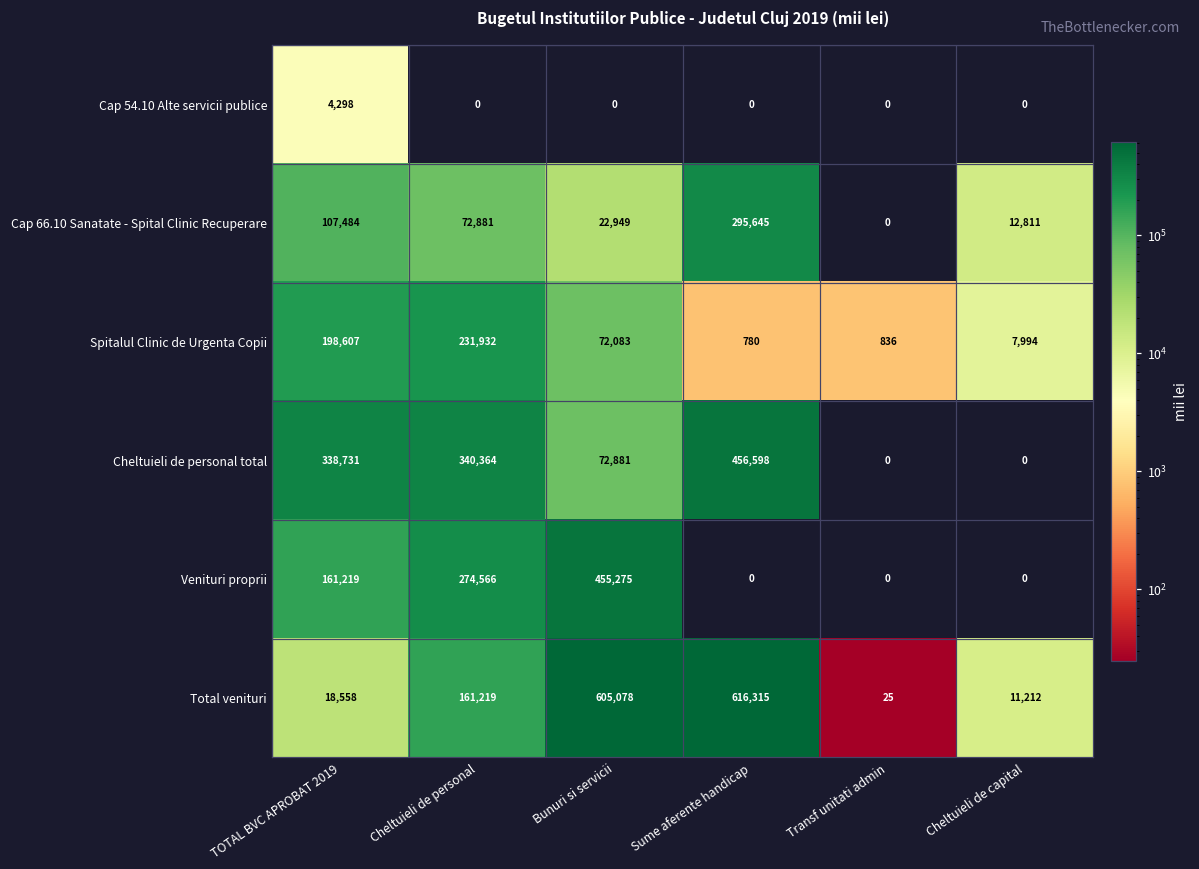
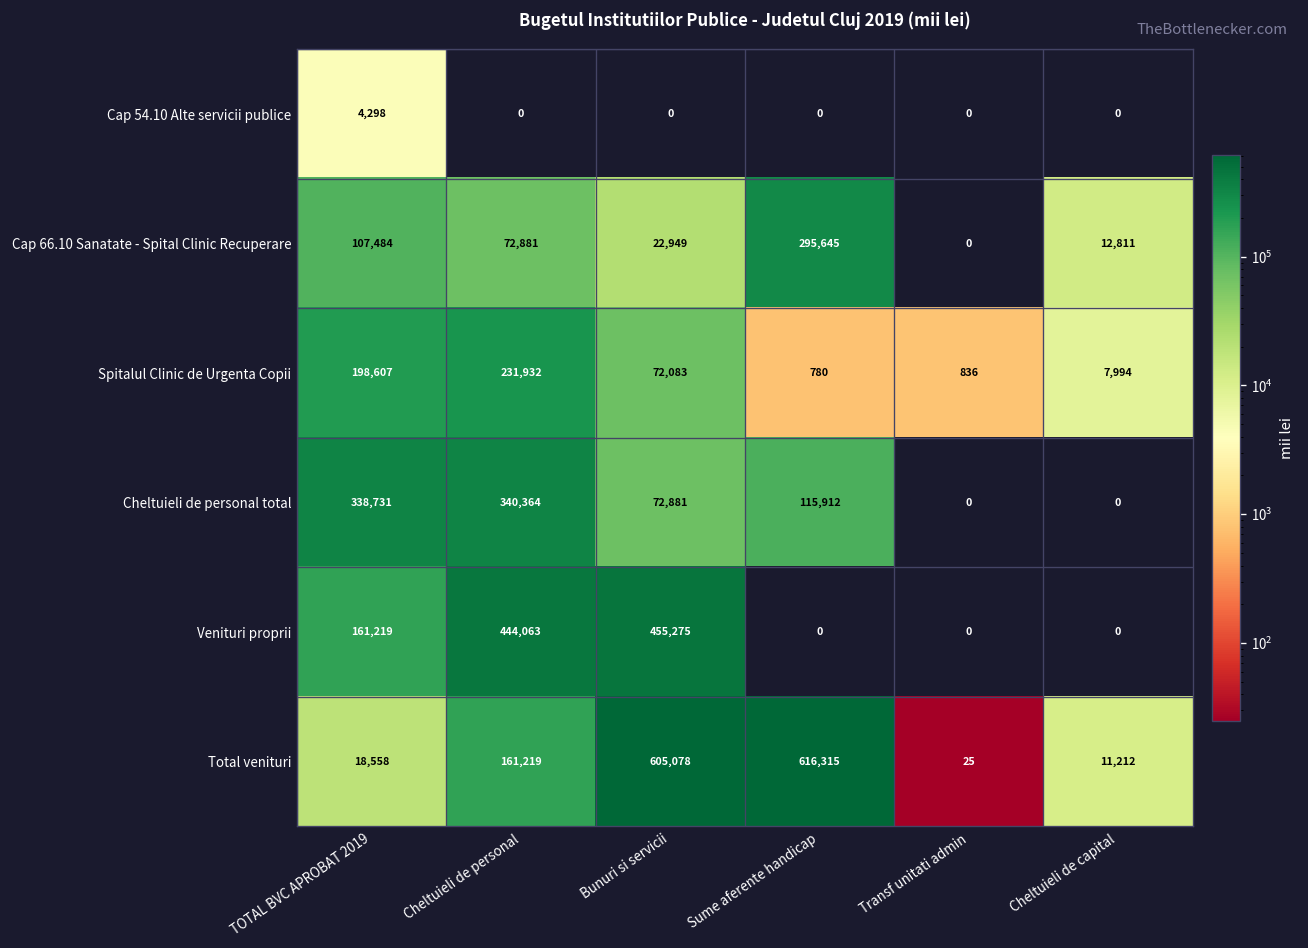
  {
    "Cap 54.10 Alte servicii publice": {
      "TOTAL BVC APROBAT 2019": "4,298",
      "Cheltuieli de personal": "0",
      "Bunuri si servicii": "0",
      "Sume aferente handicap": "0",
      "Transf unitati admin": "0",
      "Cheltuieli de capital": "0"
    },
    "Cap 66.10 Sanatate - Spital Clinic Recuperare": {
      "TOTAL BVC APROBAT 2019": "107,484",
      "Cheltuieli de personal": "72,881",
      "Bunuri si servicii": "22,949",
      "Sume aferente handicap": "295,645",
      "Transf unitati admin": "0",
      "Cheltuieli de capital": "12,811"
    },
    "Spitalul Clinic de Urgenta Copii": {
      "TOTAL BVC APROBAT 2019": "198,607",
      "Cheltuieli de personal": "231,932",
      "Bunuri si servicii": "72,083",
      "Sume aferente handicap": "780",
      "Transf unitati admin": "836",
      "Cheltuieli de capital": "7,994"
    },
    "Cheltuieli de personal total": {
      "TOTAL BVC APROBAT 2019": "338,731",
      "Cheltuieli de personal": "340,364",
      "Bunuri si servicii": "72,881",
-     "Sume aferente handicap": "456,598",
+     "Sume aferente handicap": "115,912",
      "Transf unitati admin": "0",
      "Cheltuieli de capital": "0"
    },
    "Venituri proprii": {
      "TOTAL BVC APROBAT 2019": "161,219",
-     "Cheltuieli de personal": "274,566",
+     "Cheltuieli de personal": "444,063",
      "Bunuri si servicii": "455,275",
      "Sume aferente handicap": "0",
      "Transf unitati admin": "0",
      "Cheltuieli de capital": "0"
    },
    "Total venituri": {
      "TOTAL BVC APROBAT 2019": "18,558",
      "Cheltuieli de personal": "161,219",
      "Bunuri si servicii": "605,078",
      "Sume aferente handicap": "616,315",
      "Transf unitati admin": "25",
      "Cheltuieli de capital": "11,212"
    }
  }
